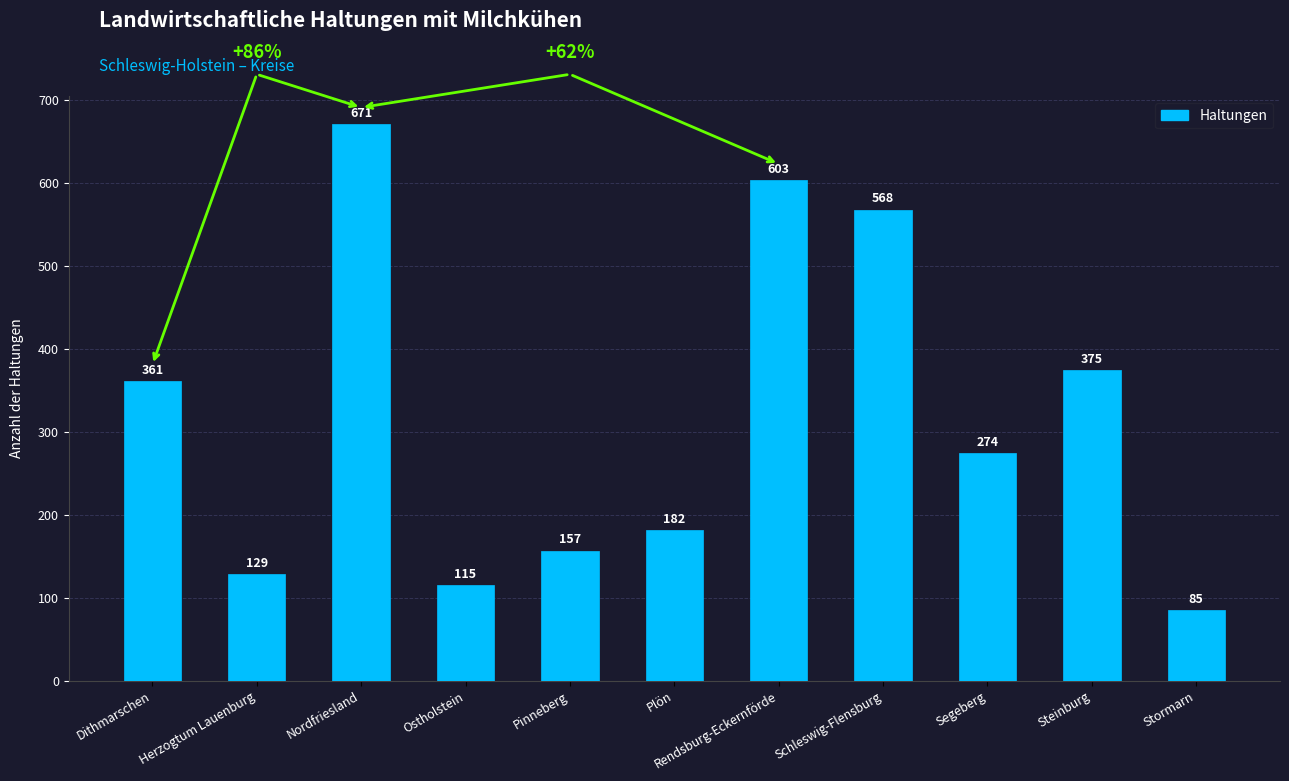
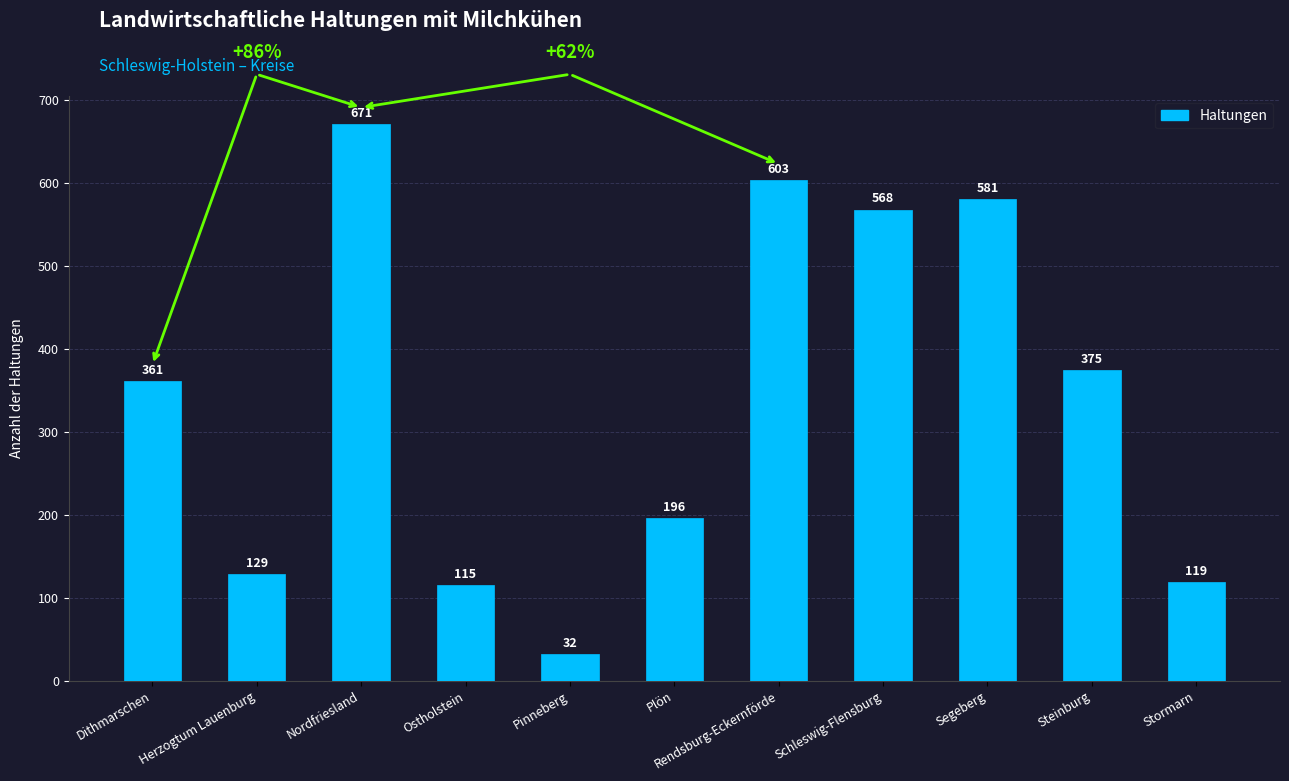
  {
    "Dithmarschen": 361,
    "Herzogtum Lauenburg": 129,
    "Nordfriesland": 671,
    "Ostholstein": 115,
-   "Pinneberg": 157,
-   "Plön": 182,
+   "Pinneberg": 32,
+   "Plön": 196,
    "Rendsburg-Eckernförde": 603,
    "Schleswig-Flensburg": 568,
-   "Segeberg": 274,
+   "Segeberg": 581,
    "Steinburg": 375,
-   "Stormarn": 85
+   "Stormarn": 119
  }
